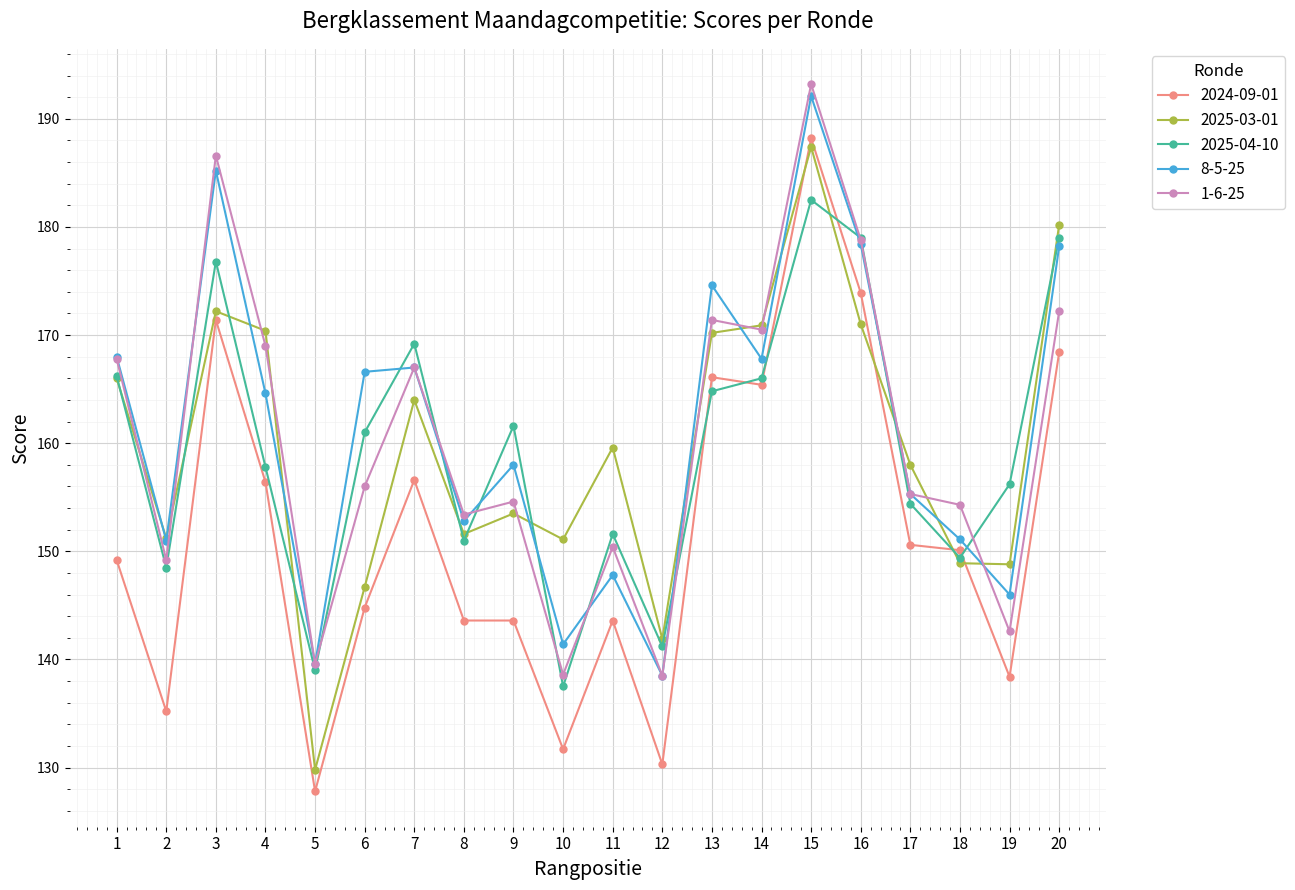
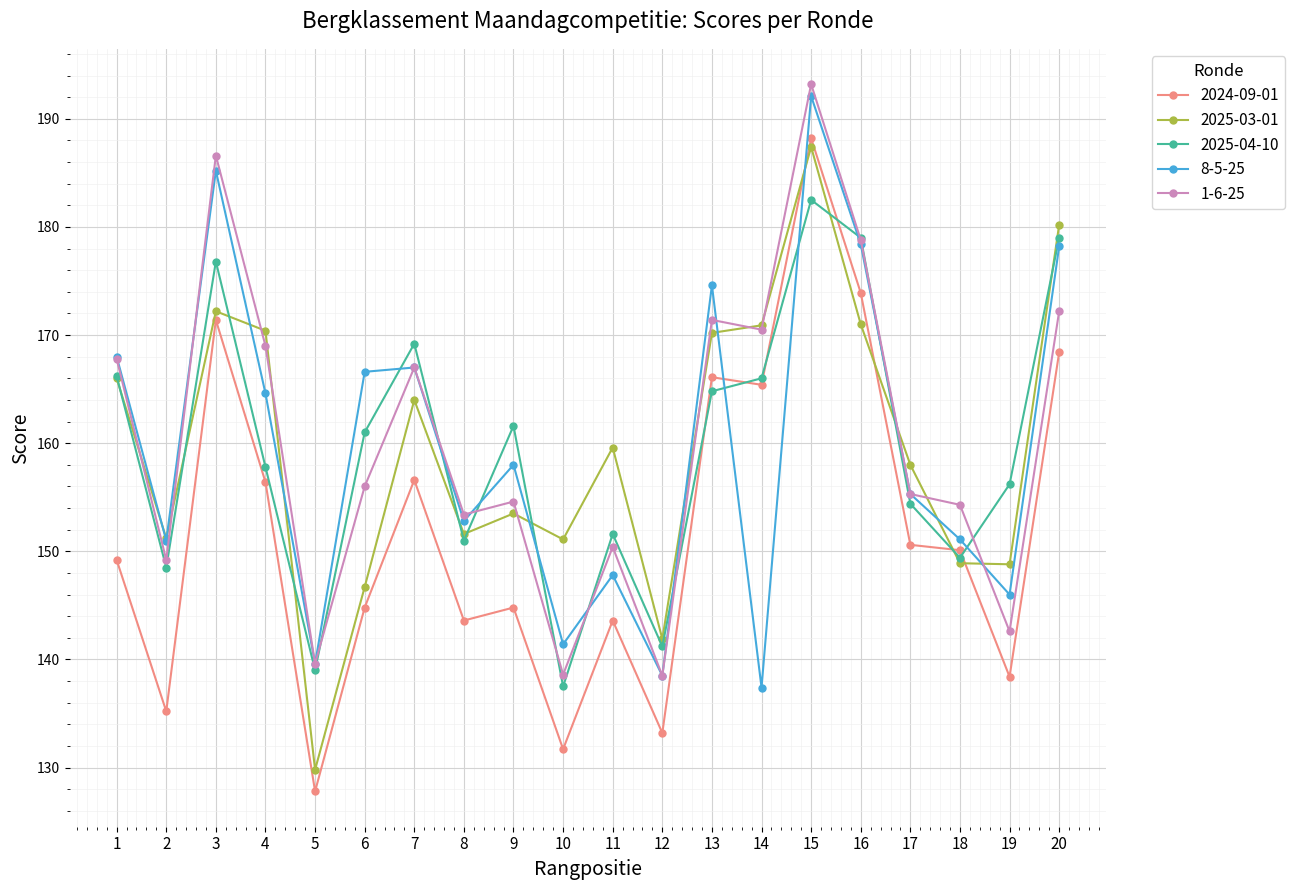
  {
    "2024-09-01": {
      "1": 149.2,
      "2": 135.2,
      "3": 171.4,
      "4": 156.4,
      "5": 127.8,
      "6": 144.8,
      "7": 156.6,
      "8": 143.6,
-     "9": 143.6,
+     "9": 144.8,
      "10": 131.7,
      "11": 143.6,
-     "12": 130.3,
+     "12": 133.2,
      "13": 166.1,
      "14": 165.4,
      "15": 188.2,
      "16": 173.9,
      "17": 150.6,
      "18": 150.1,
      "19": 138.4,
      "20": 168.4
    },
    "2025-03-01": {
      "3": 172.2,
      "4": 170.4,
      "5": 129.8,
      "6": 146.7,
      "7": 164.0,
      "8": 151.6,
      "9": 153.5,
      "10": 151.1,
      "11": 159.6,
      "12": 141.9,
      "13": 170.2,
      "14": 170.9,
      "15": 187.4,
      "16": 171.0,
      "17": 158.0,
      "18": 148.9,
      "19": 148.8,
      "20": 180.2
    },
    "2025-04-10": {
      "2": 148.5,
      "3": 176.8,
      "4": 157.8,
      "5": 139.0,
      "6": 161.0,
      "7": 169.2,
      "8": 151.0,
      "9": 161.6,
      "10": 137.5,
      "11": 151.6,
      "12": 141.2,
      "13": 164.8,
      "14": 166.0,
      "15": 182.5,
      "17": 154.4,
      "18": 149.4,
      "19": 156.2,
      "20": 179.0
    },
    "8-5-25": {
      "3": 185.2,
      "4": 164.6,
      "6": 166.6,
      "8": 152.8,
      "9": 158.0,
      "10": 141.4,
      "11": 147.8,
      "13": 174.6,
-     "14": 167.8,
+     "14": 137.4,
      "15": 192.1,
      "16": 178.4,
      "18": 151.1,
      "19": 146.0,
      "20": 178.2
    },
    "1-6-25": {
      "2": 149.2,
      "3": 186.6,
      "4": 169.0,
      "6": 156.0,
      "8": 153.4,
      "9": 154.6,
      "10": 138.6,
      "11": 150.4,
      "13": 171.4,
      "14": 170.5,
      "15": 193.2,
      "18": 154.3,
      "19": 142.6,
      "20": 172.2
    }
  }
